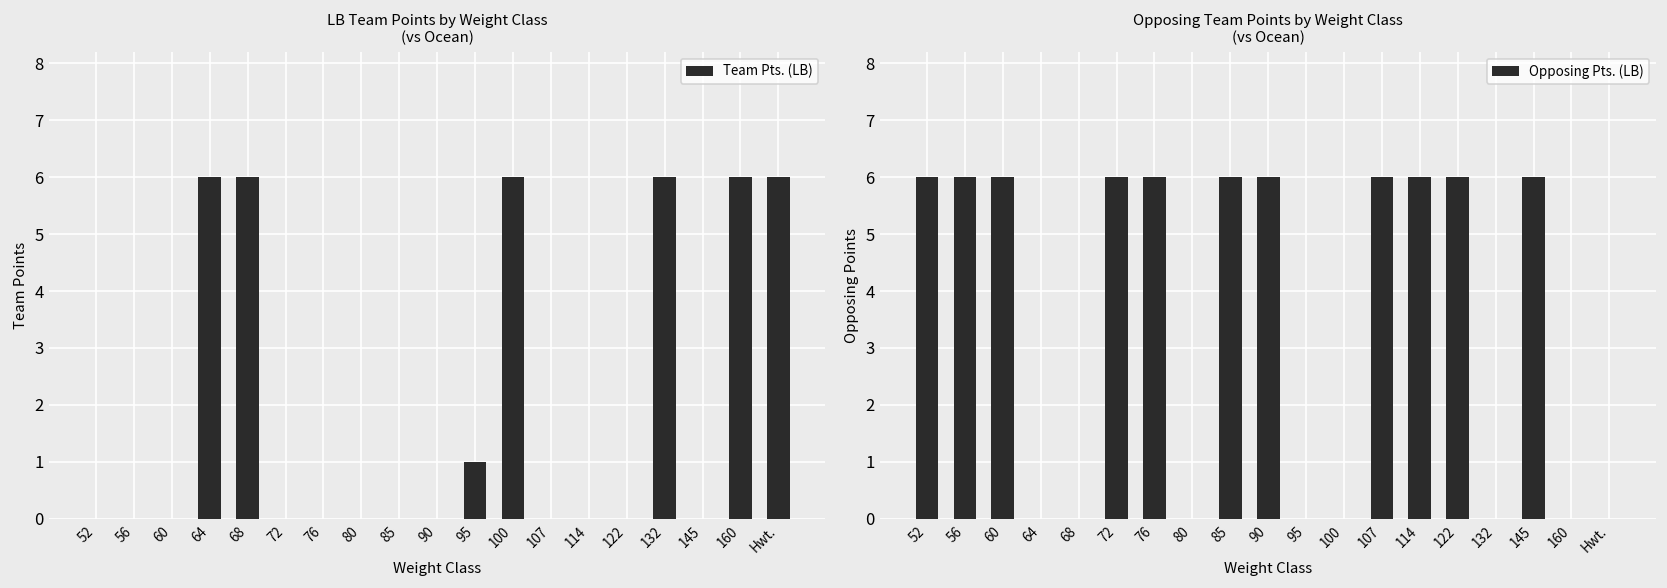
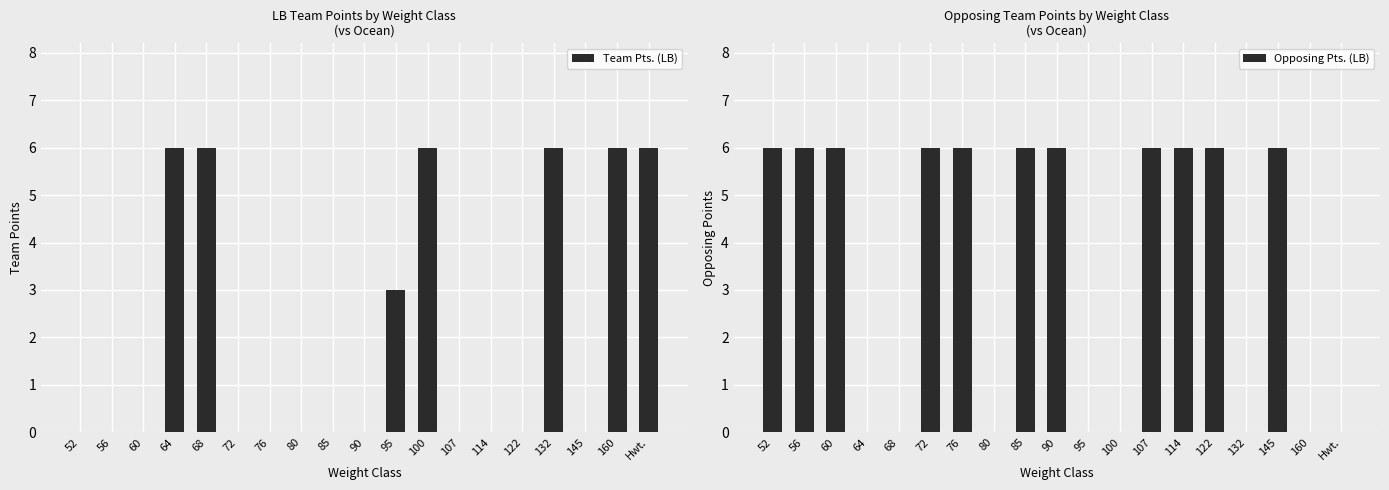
  {
    "LB Team Points by Weight Class (vs Ocean)": {
      "52": 0,
      "56": 0,
      "60": 0,
      "64": 6,
      "68": 6,
      "72": 0,
      "76": 0,
      "80": 0,
      "85": 0,
      "90": 0,
-     "95": 1,
+     "95": 3,
      "100": 6,
      "107": 0,
      "114": 0,
      "122": 0,
      "132": 6,
      "145": 0,
      "160": 6,
      "Hwt.": 6
    },
    "Opposing Team Points by Weight Class (vs Ocean)": {
      "52": 6.0,
      "56": 6.0,
      "60": 6.0,
      "64": 0.0,
      "68": 0.0,
      "72": 6.0,
      "76": 6.0,
      "80": 0.0,
      "85": 6.0,
      "90": 6.0,
      "95": 0.0,
      "100": 0.0,
      "107": 6.0,
      "114": 6.0,
      "122": 6.0,
      "132": 0.0,
      "145": 6.0,
      "160": 0.0,
      "Hwt.": 0.0
    }
  }
